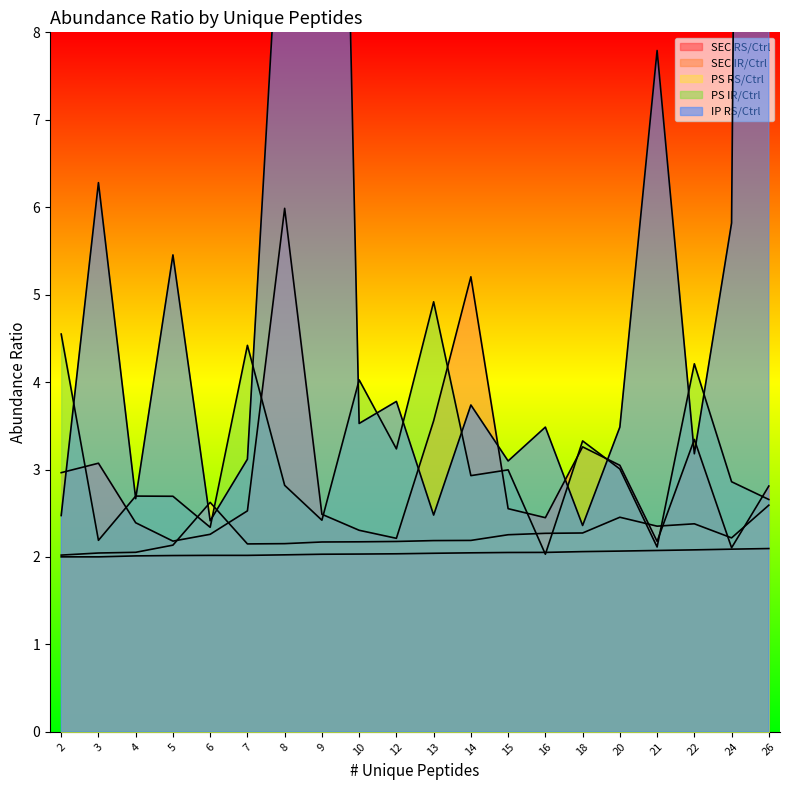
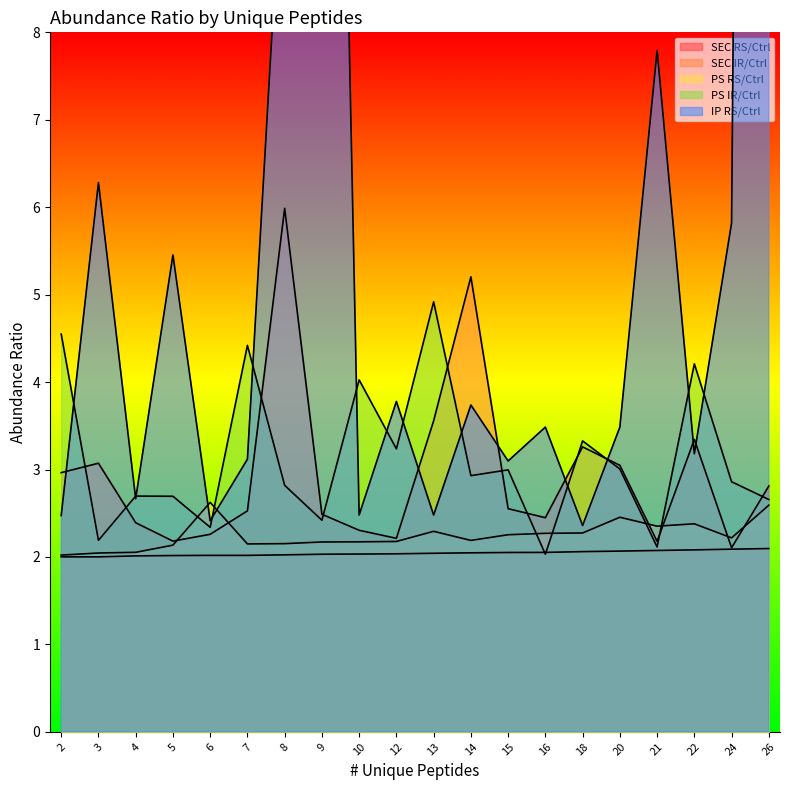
  {
    "PS RS/Ctrl": {
      "3": 2.0,
      "4": 2.1,
      "5": 2.1,
      "6": 2.6,
      "7": 2.1,
      "8": 2.2,
      "9": 2.2,
      "10": 2.2,
      "12": 2.2,
-     "13": 2.2,
+     "13": 2.3,
      "14": 2.2,
      "15": 2.3,
      "16": 2.3,
      "18": 2.3,
      "20": 2.5,
      "21": 2.4,
      "22": 2.4,
      "24": 2.2,
      "26": 2.6
    },
    "PS IR/Ctrl": {
      "2": 4.5,
      "3": 2.2,
      "4": 2.7,
      "5": 2.7,
      "6": 2.3,
      "7": 4.4,
      "8": 2.8,
      "9": 2.4,
      "10": 4.0,
      "12": 3.2,
      "13": 4.9,
      "14": 2.9,
      "15": 3.0,
      "18": 3.3,
      "20": 3.0,
      "21": 2.1,
      "22": 4.2,
      "24": 2.9,
      "26": 2.7
    },
    "IP RS/Ctrl": {
      "2": 2.5,
      "3": 6.3,
      "4": 2.7,
      "5": 5.5,
      "6": 2.4,
      "7": 3.1,
-     "10": 3.5,
+     "10": 2.5,
      "12": 3.8,
      "13": 2.5,
      "14": 3.7,
      "15": 3.1,
      "16": 3.5,
      "18": 2.4,
      "20": 3.5,
      "21": 7.8,
      "22": 3.2,
      "24": 5.8
    }
  }
